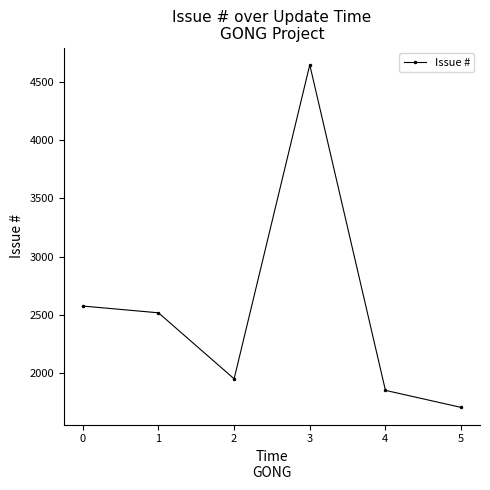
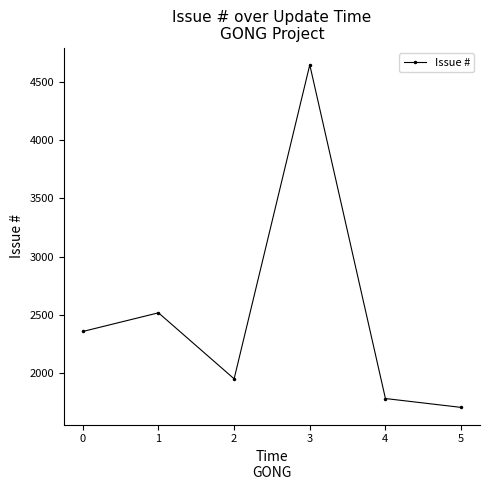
  {
-   "0": 2580,
+   "0": 2360,
    "1": 2520,
    "2": 1950,
    "3": 4650,
-   "4": 1850,
+   "4": 1780,
    "5": 1710
  }
